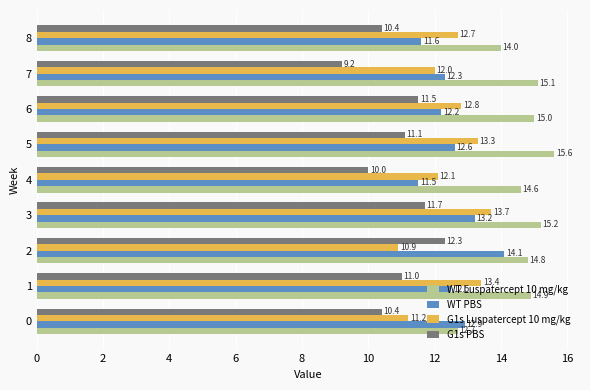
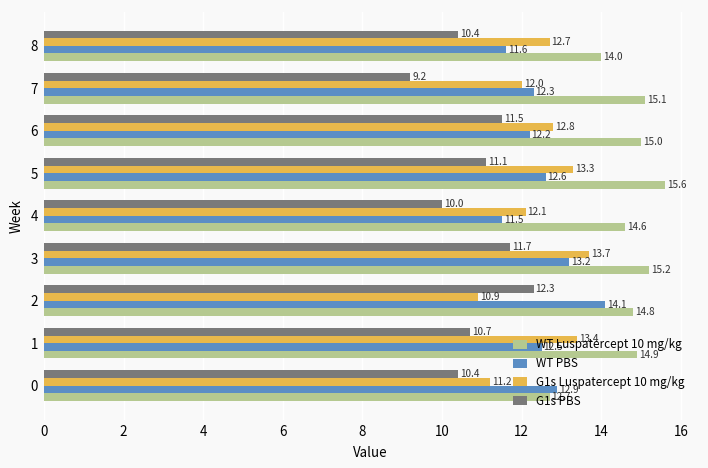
  {
    "WT Luspatercept 10 mg/kg": {
      "8": 14.0,
      "7": 15.1,
      "6": 15.0,
      "5": 15.6,
      "4": 14.6,
      "3": 15.2,
      "2": 14.8,
      "1": 14.9
    },
    "WT PBS": {
      "8": 11.6,
      "7": 12.3,
      "6": 12.2,
      "5": 12.6,
      "4": 11.5,
      "3": 13.2,
      "2": 14.1,
      "1": 12.5
    },
    "G1s Luspatercept 10 mg/kg": {
      "8": 12.7,
      "7": 12.0,
      "6": 12.8,
      "5": 13.3,
      "4": 12.1,
      "3": 13.7,
      "2": 10.9,
      "1": 13.4,
      "0": 11.2
    },
    "G1s PBS": {
      "8": 10.4,
      "7": 9.2,
      "6": 11.5,
      "5": 11.1,
      "4": 10.0,
      "3": 11.7,
      "2": 12.3,
-     "1": 11.0,
+     "1": 10.7,
      "0": 10.4
    }
  }
